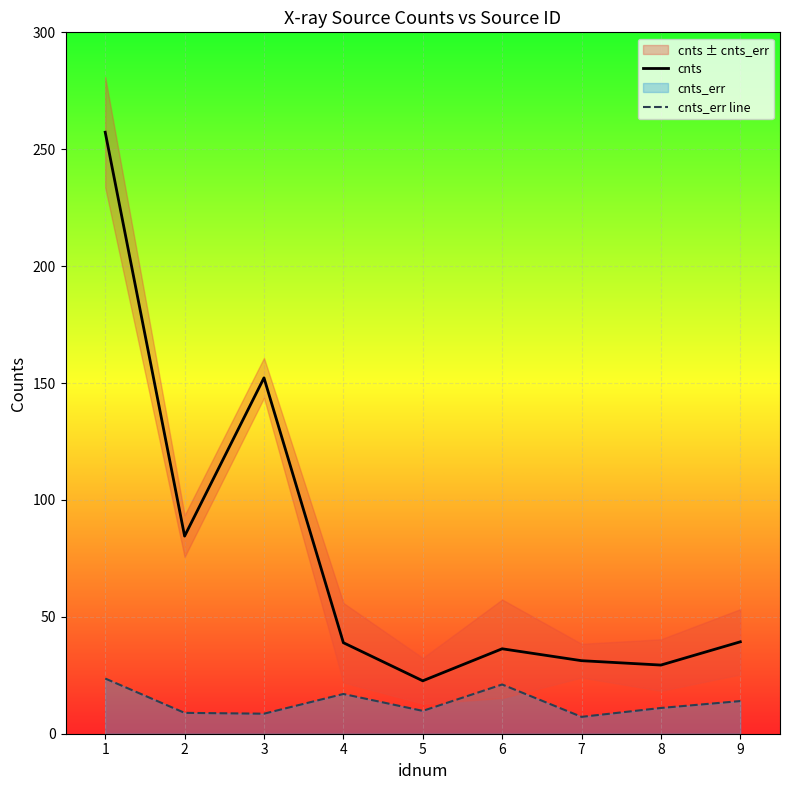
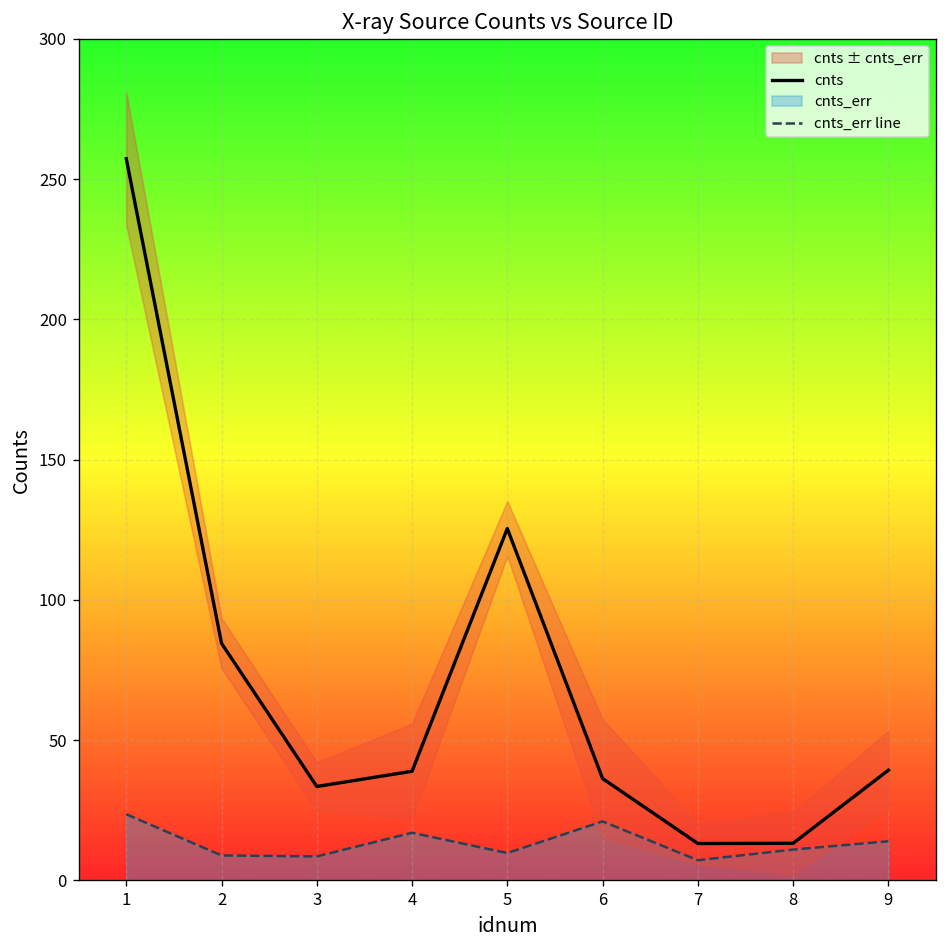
  {
    "cnts": {
      "1": 257,
      "2": 85,
-     "3": 152,
+     "3": 33,
      "4": 39,
-     "5": 23,
+     "5": 125,
      "6": 36,
-     "7": 31,
-     "8": 29,
+     "7": 13,
+     "8": 13,
      "9": 39
    },
    "cnts_err": {
      "1": 24,
      "2": 9,
      "3": 9,
      "4": 17,
      "5": 10,
      "6": 21,
      "7": 7,
      "8": 11,
      "9": 14
    }
  }
